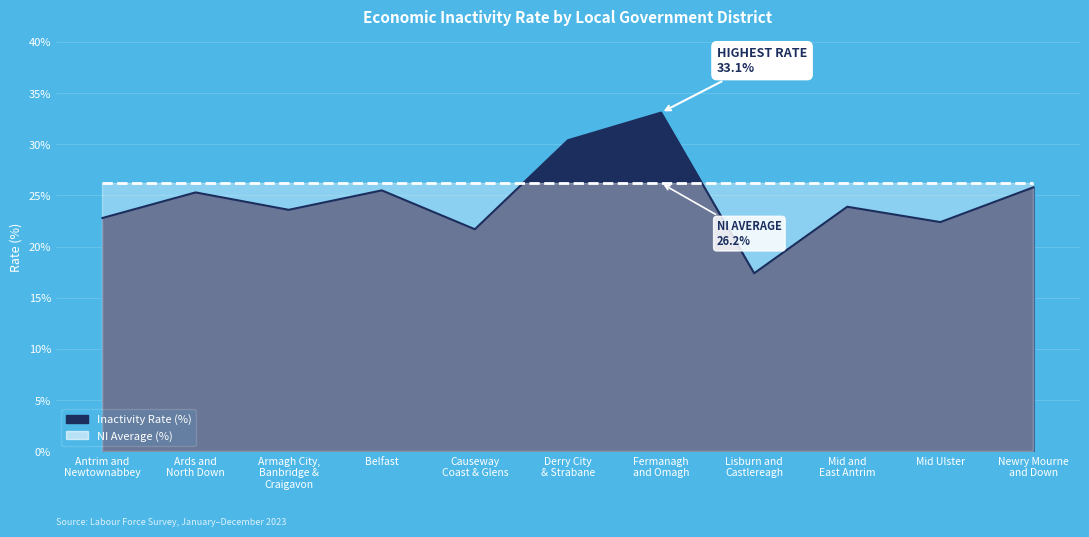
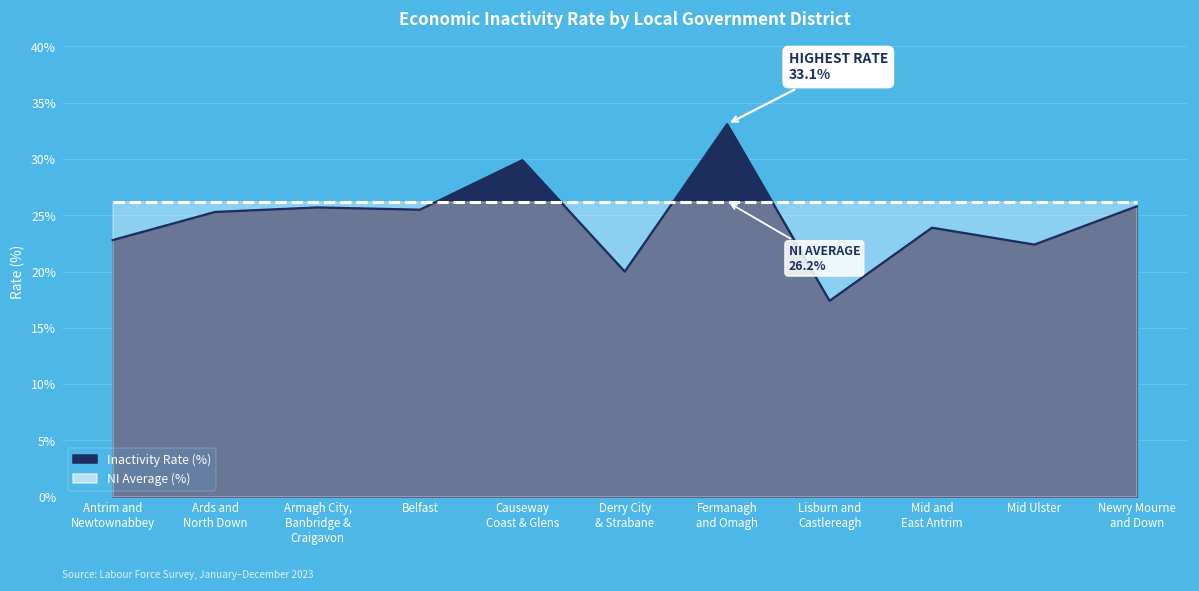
  {
    "Inactivity Rate (%)": {
      "Antrim and Newtownabbey": "22.8%",
      "Ards and North Down": "25.3%",
-     "Armagh City, Banbridge & Craigavon": "23.6%",
+     "Armagh City, Banbridge & Craigavon": "25.7%",
      "Belfast": "25.5%",
-     "Causeway Coast & Glens": "21.7%",
-     "Derry City & Strabane": "30.4%",
+     "Causeway Coast & Glens": "29.9%",
+     "Derry City & Strabane": "20.0%",
      "Lisburn and Castlereagh": "17.4%",
      "Mid and East Antrim": "23.9%",
      "Mid Ulster": "22.4%",
      "Newry Mourne and Down": "25.8%"
    },
    "NI Average (%)": {
      "Antrim and Newtownabbey": "26.2%",
      "Ards and North Down": "26.2%",
      "Armagh City, Banbridge & Craigavon": "26.2%",
      "Belfast": "26.2%",
      "Causeway Coast & Glens": "26.2%",
      "Derry City & Strabane": "26.2%",
      "Fermanagh and Omagh": "26.2%",
      "Mid and East Antrim": "26.2%",
      "Mid Ulster": "26.2%",
      "Newry Mourne and Down": "26.2%"
    }
  }
